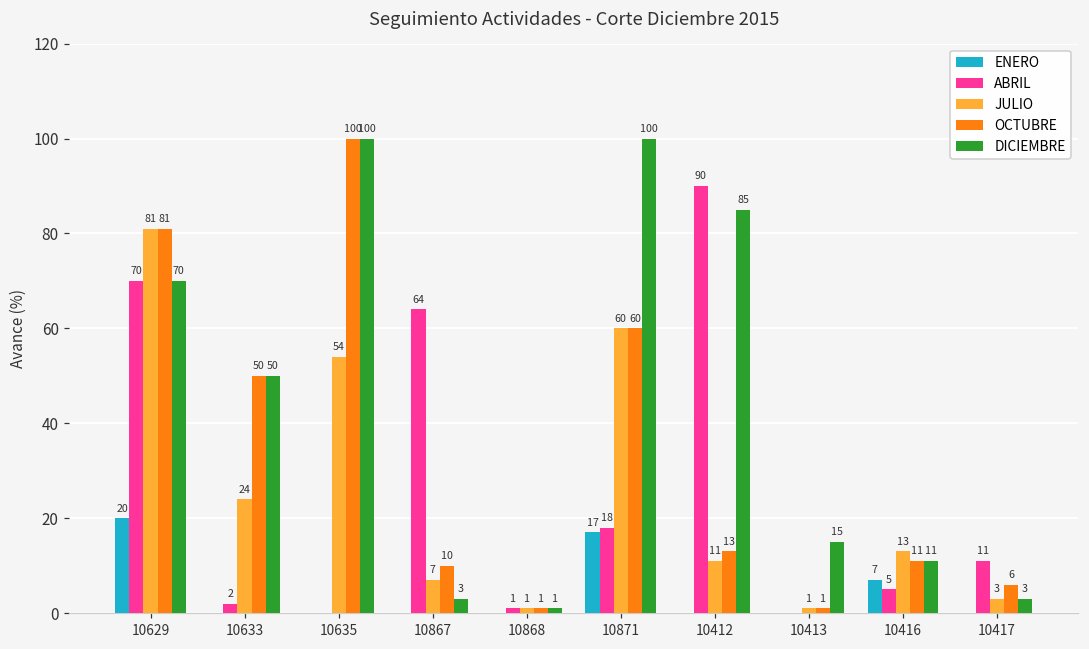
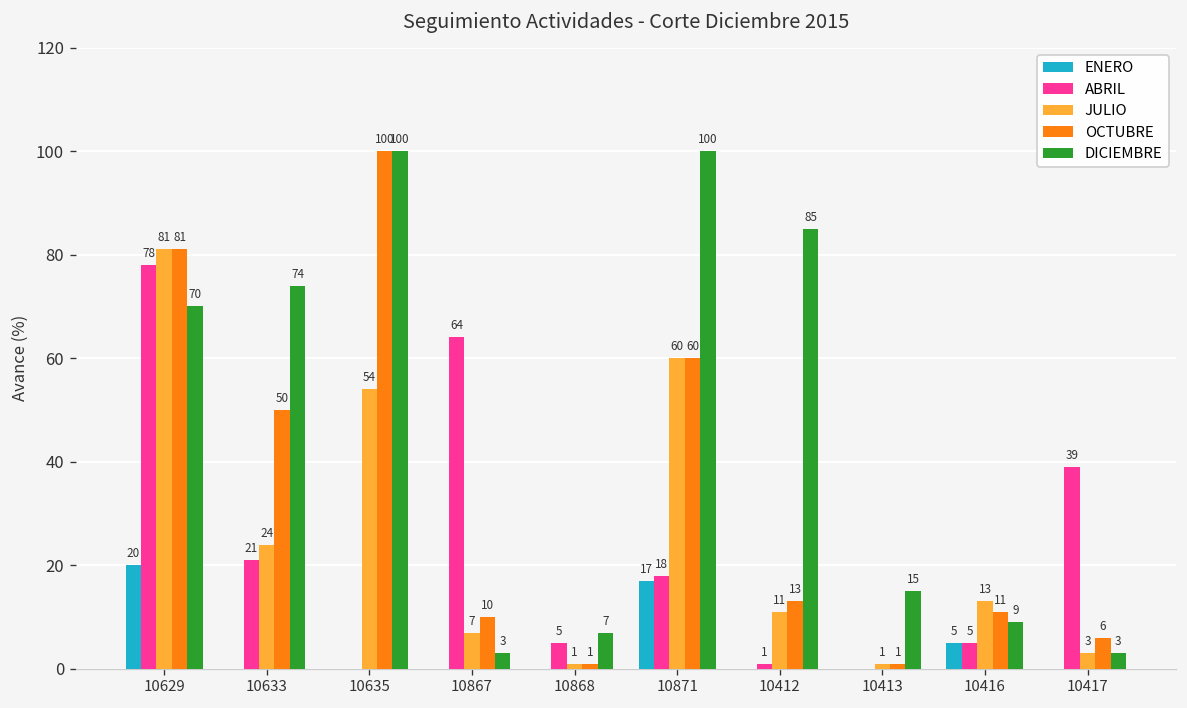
  {
    "ENERO": {
      "10629": 20,
      "10871": 17,
-     "10416": 7
+     "10416": 5
    },
    "ABRIL": {
-     "10629": 70,
-     "10633": 2,
+     "10629": 78,
+     "10633": 21,
      "10867": 64,
-     "10868": 1,
+     "10868": 5,
      "10871": 18,
-     "10412": 90,
+     "10412": 1,
      "10416": 5,
-     "10417": 11
+     "10417": 39
    },
    "DICIEMBRE": {
      "10629": 70,
-     "10633": 50,
+     "10633": 74,
      "10867": 3,
-     "10868": 1,
+     "10868": 7,
      "10871": 100,
      "10412": 85,
      "10413": 15,
-     "10416": 11,
+     "10416": 9,
      "10417": 3
    }
  }
